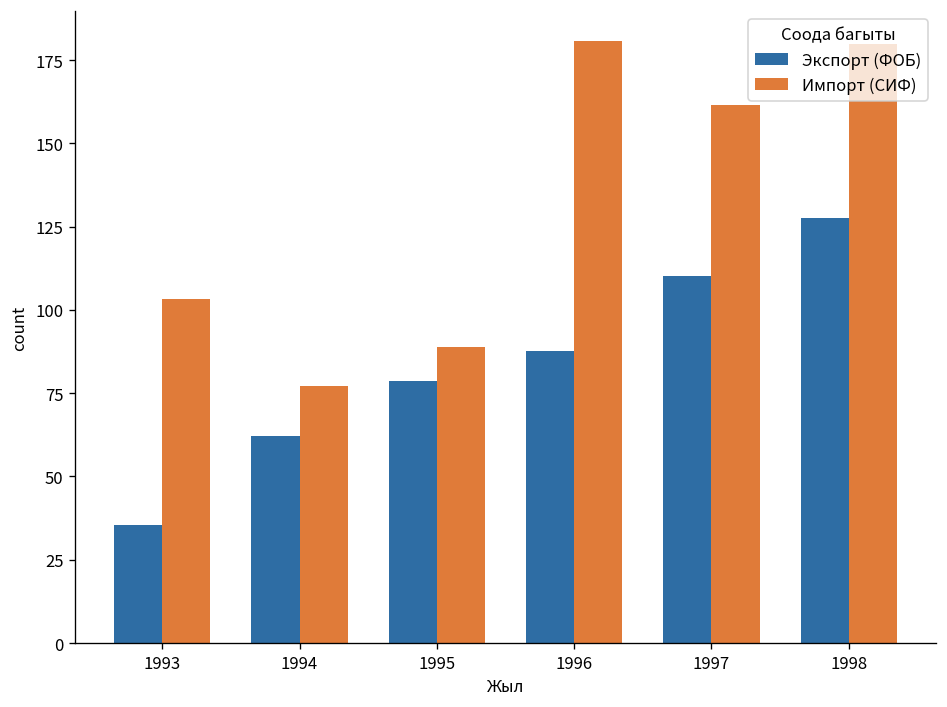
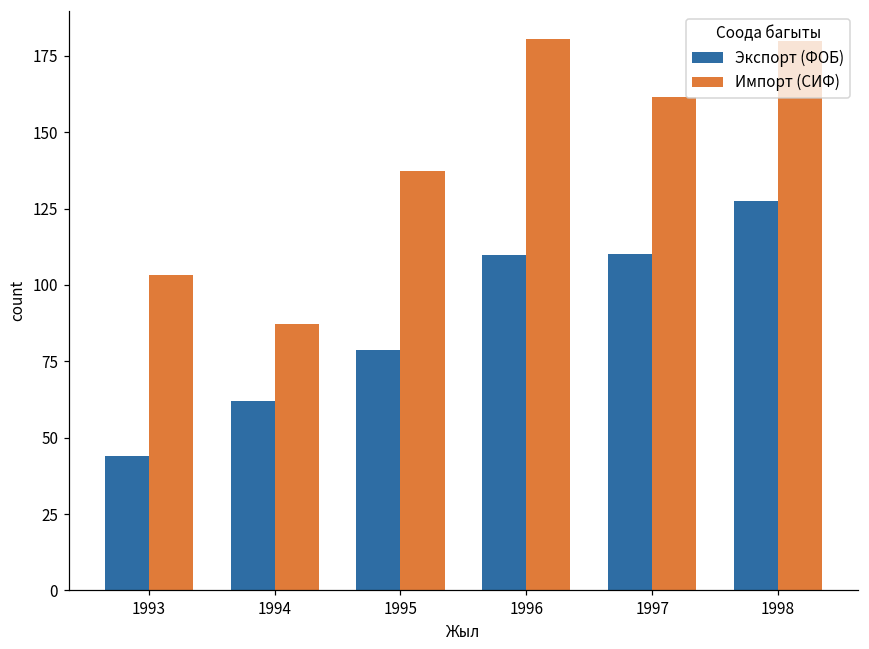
  {
    "Экспорт (ФОБ)": {
-     "1993": 35,
+     "1993": 44,
      "1994": 62,
      "1995": 79,
-     "1996": 88,
+     "1996": 110,
      "1997": 110,
      "1998": 127
    },
    "Импорт (СИФ)": {
      "1993": 103,
-     "1994": 77,
-     "1995": 89,
+     "1994": 87,
+     "1995": 137,
      "1996": 181,
      "1997": 161
    }
  }
